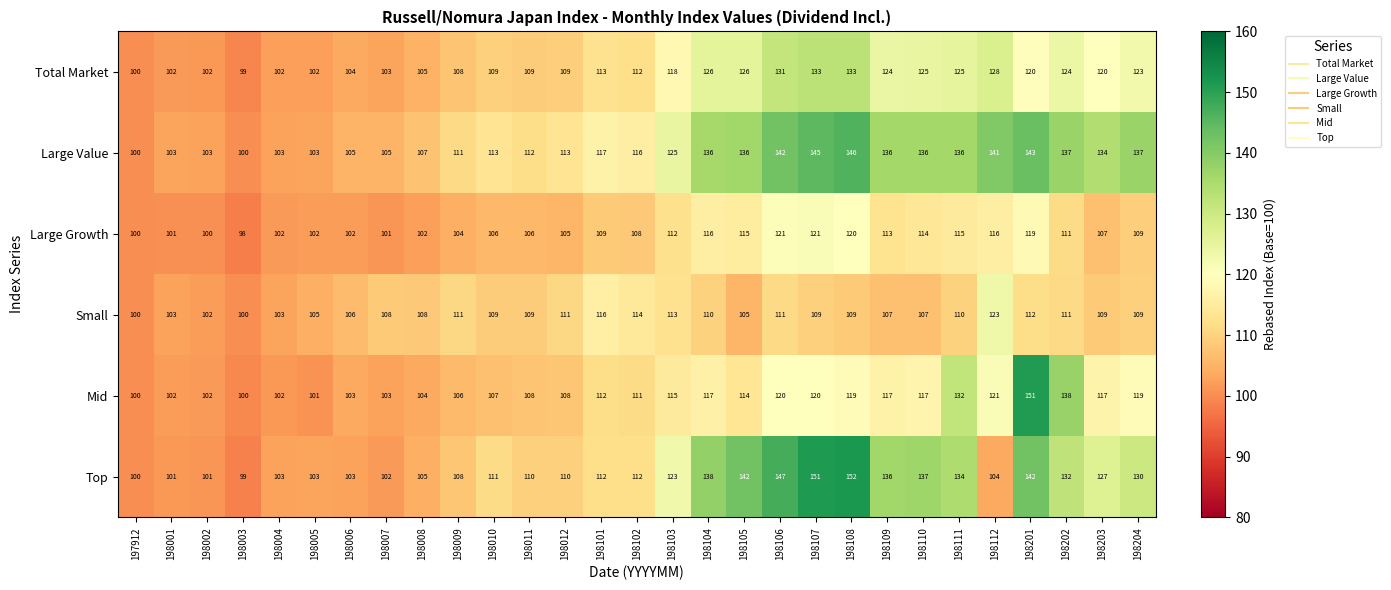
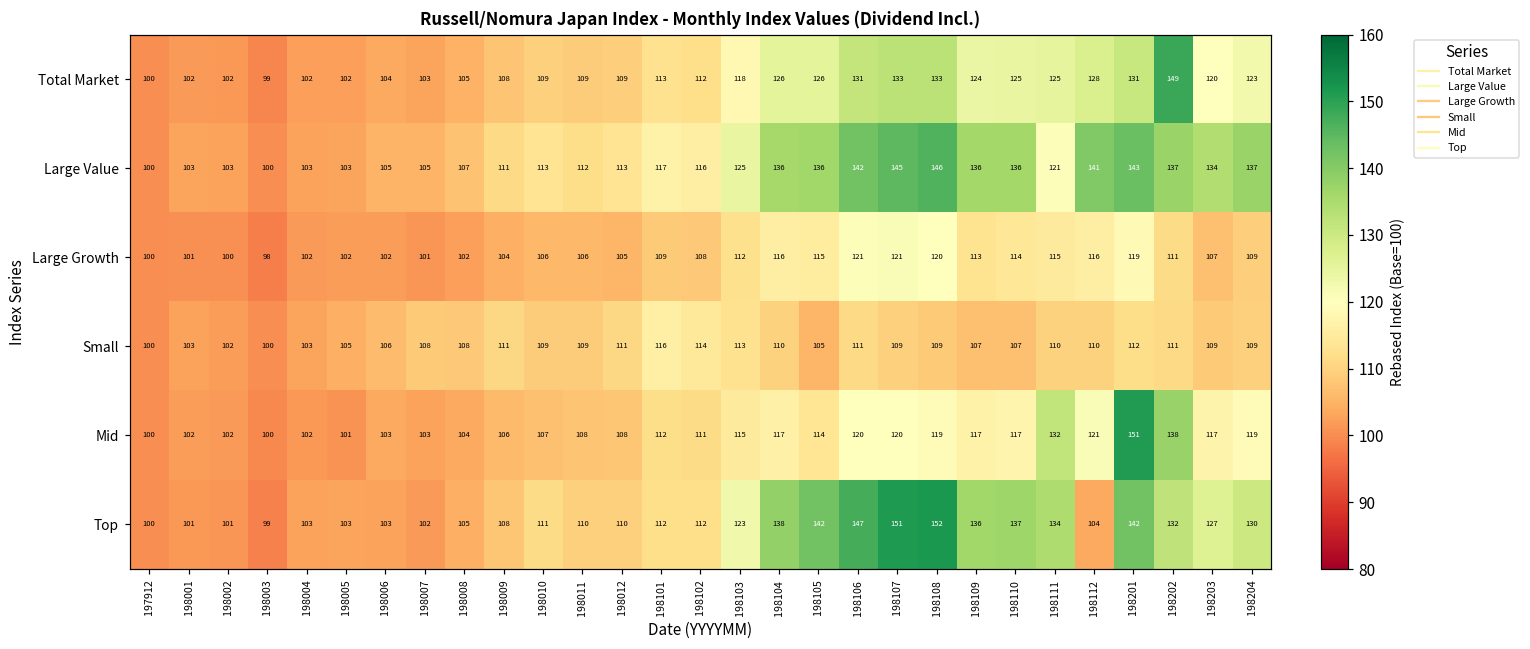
  {
    "Total Market": {
      "197912": 100,
      "198001": 102,
      "198002": 102,
      "198003": 99,
      "198004": 102,
      "198005": 102,
      "198006": 104,
      "198007": 103,
      "198008": 105,
      "198009": 108,
      "198010": 109,
      "198011": 109,
      "198012": 109,
      "198101": 113,
      "198102": 112,
      "198103": 118,
      "198104": 126,
      "198105": 126,
      "198106": 131,
      "198107": 133,
      "198108": 133,
      "198109": 124,
      "198110": 125,
      "198111": 125,
      "198112": 128,
-     "198201": 120,
-     "198202": 124,
+     "198201": 131,
+     "198202": 149,
      "198203": 120,
      "198204": 123
    },
    "Large Value": {
      "197912": 100,
      "198001": 103,
      "198002": 103,
      "198003": 100,
      "198004": 103,
      "198005": 103,
      "198006": 105,
      "198007": 105,
      "198008": 107,
      "198009": 111,
      "198010": 113,
      "198011": 112,
      "198012": 113,
      "198101": 117,
      "198102": 116,
      "198103": 125,
      "198104": 136,
      "198105": 136,
      "198106": 142,
      "198107": 145,
      "198108": 146,
      "198109": 136,
      "198110": 136,
-     "198111": 136,
+     "198111": 121,
      "198112": 141,
      "198201": 143,
      "198202": 137,
      "198203": 134,
      "198204": 137
    },
    "Large Growth": {
      "197912": 100,
      "198001": 101,
      "198002": 100,
      "198003": 98,
      "198004": 102,
      "198005": 102,
      "198006": 102,
      "198007": 101,
      "198008": 102,
      "198009": 104,
      "198010": 106,
      "198011": 106,
      "198012": 105,
      "198101": 109,
      "198102": 108,
      "198103": 112,
      "198104": 116,
      "198105": 115,
      "198106": 121,
      "198107": 121,
      "198108": 120,
      "198109": 113,
      "198110": 114,
      "198111": 115,
      "198112": 116,
      "198201": 119,
      "198202": 111,
      "198203": 107,
      "198204": 109
    },
    "Small": {
      "197912": 100,
      "198001": 103,
      "198002": 102,
      "198003": 100,
      "198004": 103,
      "198005": 105,
      "198006": 106,
      "198007": 108,
      "198008": 108,
      "198009": 111,
      "198010": 109,
      "198011": 109,
      "198012": 111,
      "198101": 116,
      "198102": 114,
      "198103": 113,
      "198104": 110,
      "198105": 105,
      "198106": 111,
      "198107": 109,
      "198108": 109,
      "198109": 107,
      "198110": 107,
      "198111": 110,
-     "198112": 123,
+     "198112": 110,
      "198201": 112,
      "198202": 111,
      "198203": 109,
      "198204": 109
    },
    "Mid": {
      "197912": 100,
      "198001": 102,
      "198002": 102,
      "198003": 100,
      "198004": 102,
      "198005": 101,
      "198006": 103,
      "198007": 103,
      "198008": 104,
      "198009": 106,
      "198010": 107,
      "198011": 108,
      "198012": 108,
      "198101": 112,
      "198102": 111,
      "198103": 115,
      "198104": 117,
      "198105": 114,
      "198106": 120,
      "198107": 120,
      "198108": 119,
      "198109": 117,
      "198110": 117,
      "198111": 132,
      "198112": 121,
      "198201": 151,
      "198202": 138,
      "198203": 117,
      "198204": 119
    },
    "Top": {
      "197912": 100,
      "198001": 101,
      "198002": 101,
      "198003": 99,
      "198004": 103,
      "198005": 103,
      "198006": 103,
      "198007": 102,
      "198008": 105,
      "198009": 108,
      "198010": 111,
      "198011": 110,
      "198012": 110,
      "198101": 112,
      "198102": 112,
      "198103": 123,
      "198104": 138,
      "198105": 142,
      "198106": 147,
      "198107": 151,
      "198108": 152,
      "198109": 136,
      "198110": 137,
      "198111": 134,
      "198112": 104,
      "198201": 142,
      "198202": 132,
      "198203": 127,
      "198204": 130
    }
  }
